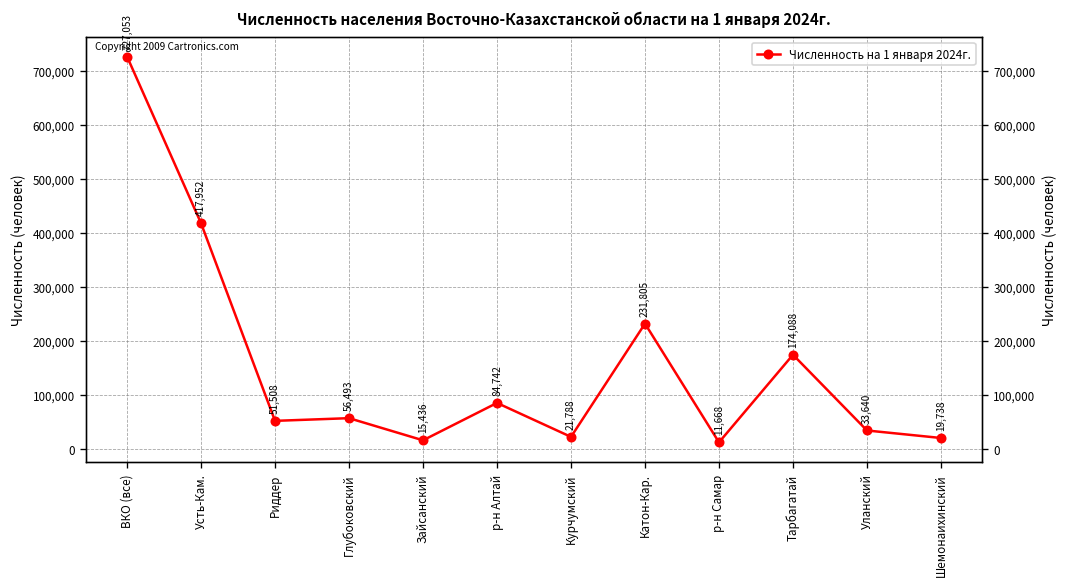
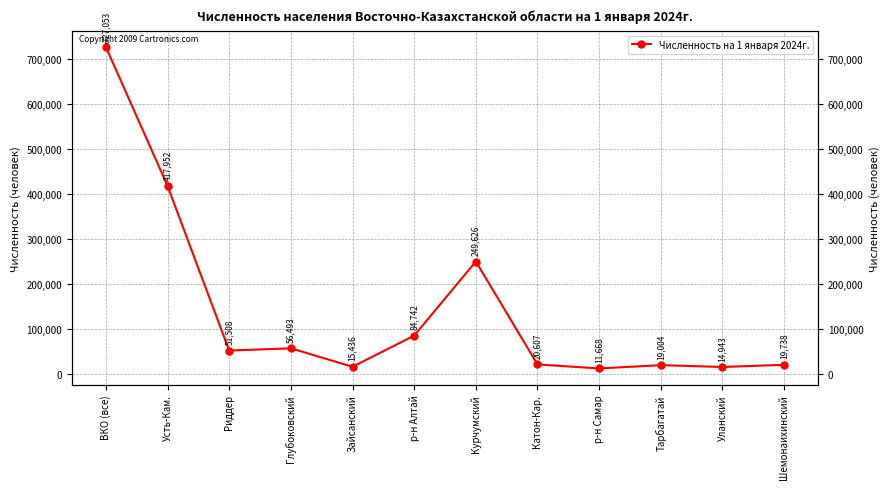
  {
    "Усть-Кам.": "417,952",
    "Риддер": "51,508",
    "Глубоковский": "56,493",
    "Зайсанский": "15,436",
    "р-н Алтай": "84,742",
-   "Курчумский": "21,788",
-   "Катон-Кар.": "231,805",
+   "Курчумский": "249,626",
+   "Катон-Кар.": "20,607",
    "р-н Самар": "11,668",
-   "Тарбагатай": "174,088",
-   "Уланский": "33,640",
+   "Тарбагатай": "19,004",
+   "Уланский": "14,943",
    "Шемонаихинский": "19,738"
  }
